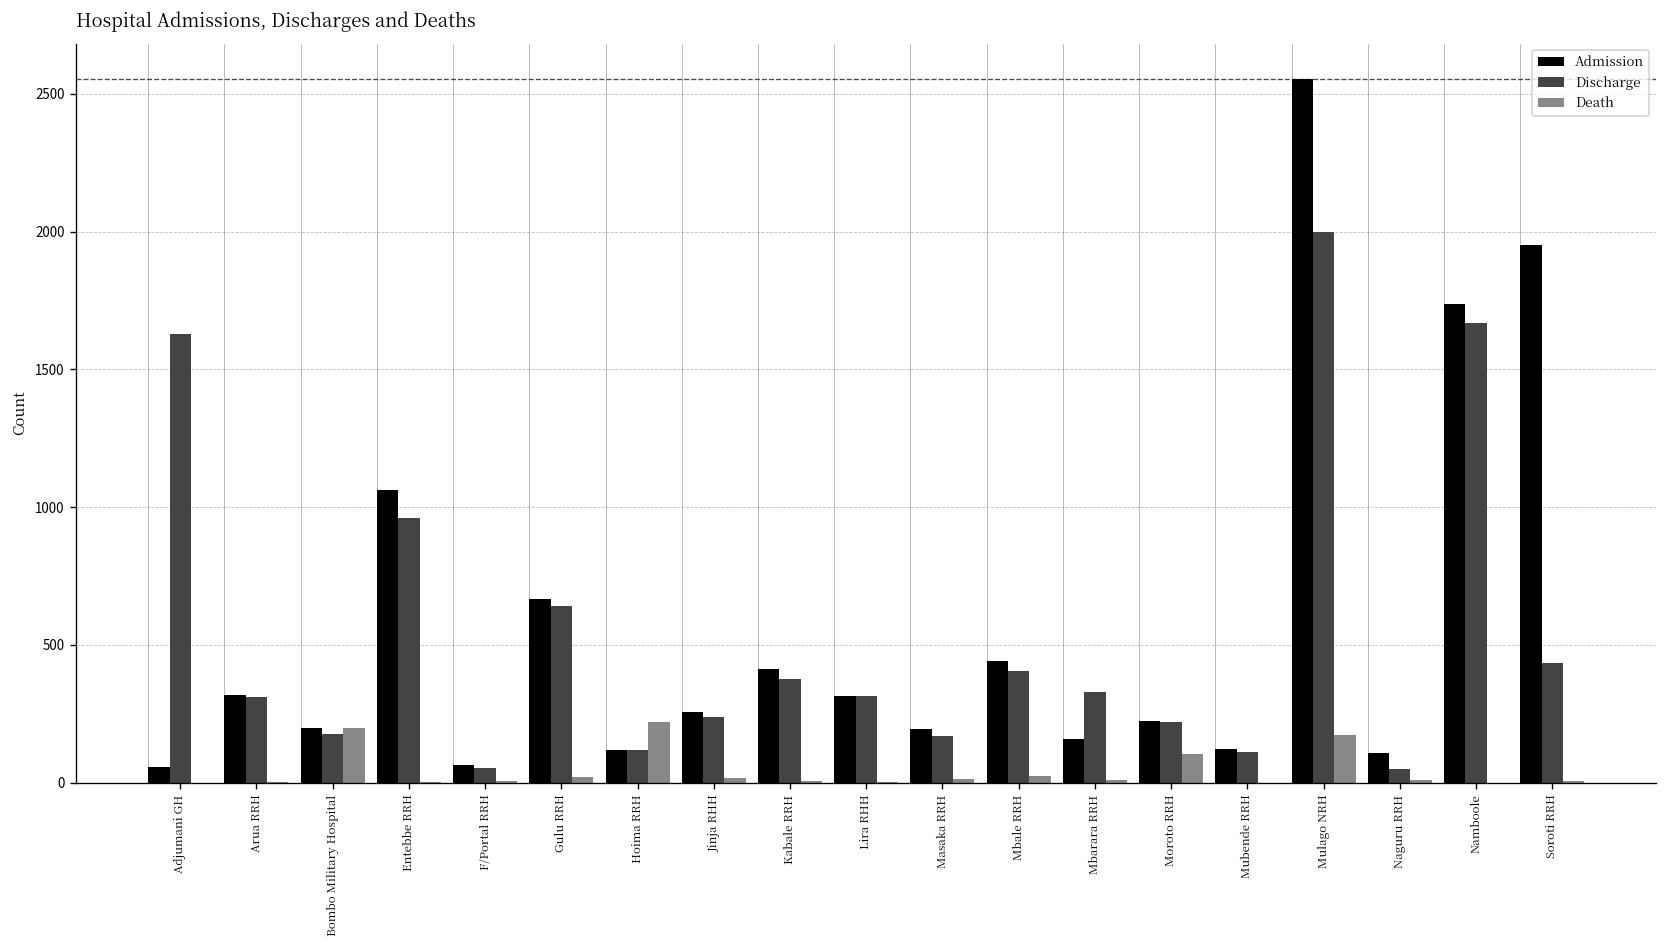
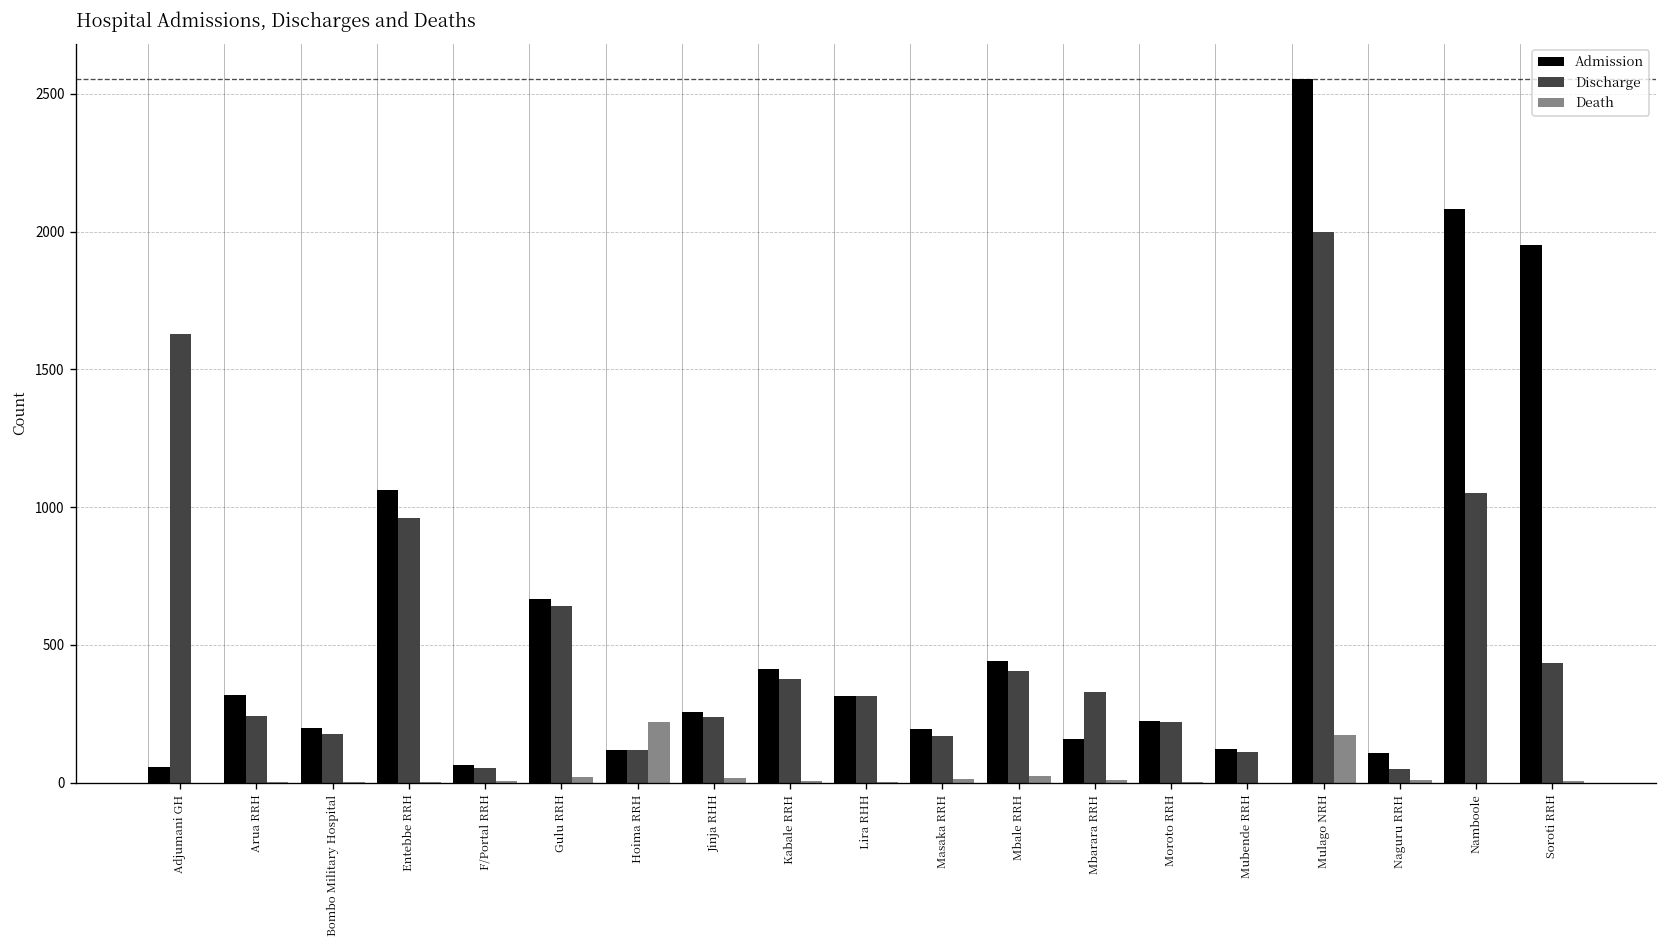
  {
    "Admission": {
      "Adjumani GH": 60,
      "Arua RRH": 320,
      "Bombo Military Hospital": 200,
      "Entebbe RRH": 1060,
      "F/Portal RRH": 60,
      "Gulu RRH": 670,
      "Hoima RRH": 120,
      "Jinja RHH": 260,
      "Kabale RRH": 410,
      "Lira RHH": 320,
      "Masaka RRH": 200,
      "Mbale RRH": 440,
      "Mbarara RRH": 160,
      "Moroto RRH": 220,
      "Mubende RRH": 120,
      "Mulago NRH": 2560,
      "Naguru RRH": 110,
-     "Namboole": 1740,
+     "Namboole": 2080,
      "Soroti RRH": 1950
    },
    "Discharge": {
      "Adjumani GH": 1630,
-     "Arua RRH": 310,
+     "Arua RRH": 240,
      "Bombo Military Hospital": 180,
      "Entebbe RRH": 960,
      "F/Portal RRH": 50,
      "Gulu RRH": 640,
      "Hoima RRH": 120,
      "Jinja RHH": 240,
      "Kabale RRH": 380,
      "Lira RHH": 310,
      "Masaka RRH": 170,
      "Mbale RRH": 410,
      "Mbarara RRH": 330,
      "Moroto RRH": 220,
      "Mubende RRH": 110,
      "Mulago NRH": 2000,
      "Naguru RRH": 50,
-     "Namboole": 1670,
+     "Namboole": 1050,
      "Soroti RRH": 440
    },
    "Death": {
      "Adjumani GH": 0,
-     "Bombo Military Hospital": 200,
+     "Bombo Military Hospital": 0,
      "Gulu RRH": 20,
      "Hoima RRH": 220,
      "Jinja RHH": 20,
      "Masaka RRH": 10,
      "Mbale RRH": 30,
-     "Moroto RRH": 100,
+     "Moroto RRH": 0,
      "Mubende RRH": 0,
      "Mulago NRH": 180,
      "Namboole": 0
    }
  }
